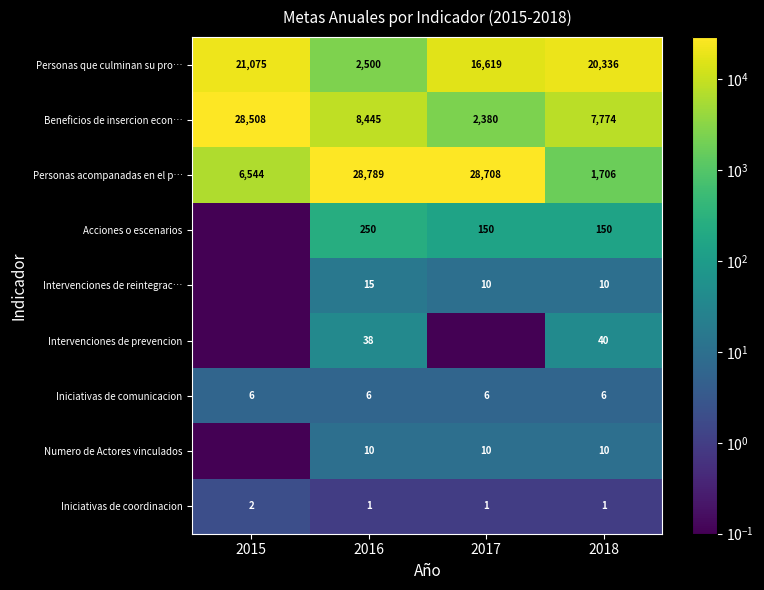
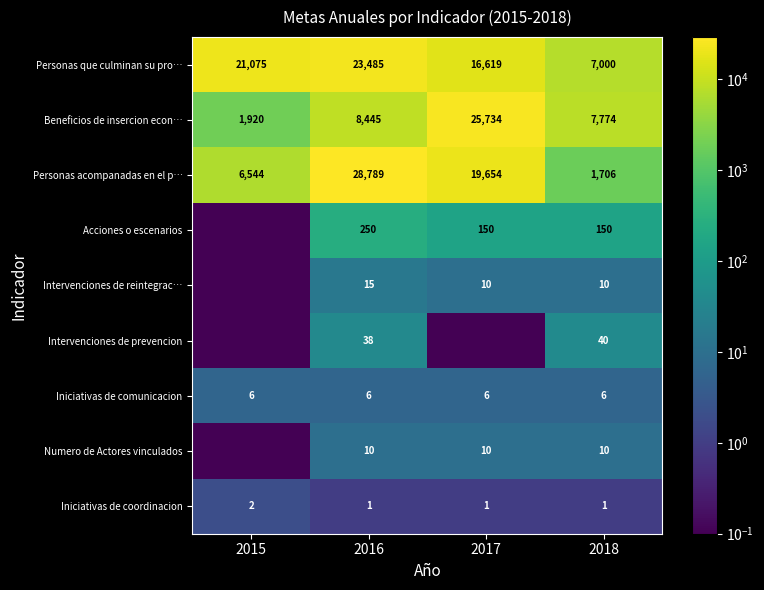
  {
    "Personas que culminan su pro…": {
      "2015": "21,075",
-     "2016": "2,500",
+     "2016": "23,485",
      "2017": "16,619",
-     "2018": "20,336"
+     "2018": "7,000"
    },
    "Beneficios de insercion econ…": {
-     "2015": "28,508",
+     "2015": "1,920",
      "2016": "8,445",
-     "2017": "2,380",
+     "2017": "25,734",
      "2018": "7,774"
    },
    "Personas acompanadas en el p…": {
      "2015": "6,544",
      "2016": "28,789",
-     "2017": "28,708",
+     "2017": "19,654",
      "2018": "1,706"
    },
    "Acciones o escenarios": {
      "2016": "250",
      "2017": "150",
      "2018": "150"
    },
    "Intervenciones de reintegrac…": {
      "2016": "15",
      "2017": "10",
      "2018": "10"
    },
    "Intervenciones de prevencion": {
      "2016": "38",
      "2018": "40"
    },
    "Iniciativas de comunicacion": {
      "2015": "6",
      "2016": "6",
      "2017": "6",
      "2018": "6"
    },
    "Numero de Actores vinculados": {
      "2016": "10",
      "2017": "10",
      "2018": "10"
    },
    "Iniciativas de coordinacion": {
      "2015": "2",
      "2016": "1",
      "2017": "1",
      "2018": "1"
    }
  }
